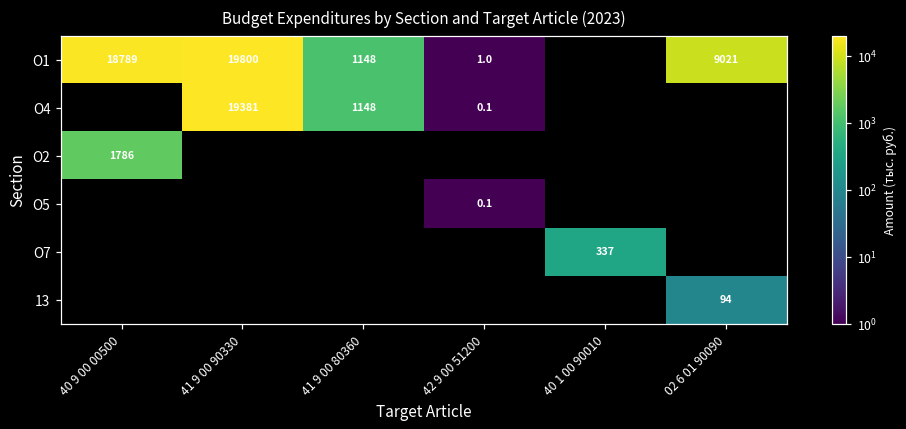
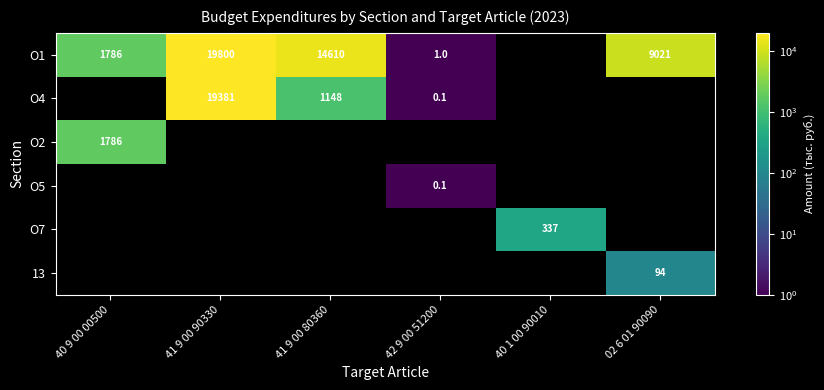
  {
    "О1": {
-     "40 9 00 00500": 18789,
+     "40 9 00 00500": 1786,
      "41 9 00 90330": 19800,
-     "41 9 00 80360": 1148,
+     "41 9 00 80360": 14610,
      "42 9 00 51200": 1.0,
      "02 6 01 90090": 9021
    },
    "О4": {
      "41 9 00 90330": 19381,
      "41 9 00 80360": 1148,
      "42 9 00 51200": 0.1
    },
    "О2": {
      "40 9 00 00500": 1786
    },
    "О5": {
      "42 9 00 51200": 0.1
    },
    "О7": {
      "40 1 00 90010": 337
    },
    "13": {
      "02 6 01 90090": 94
    }
  }
